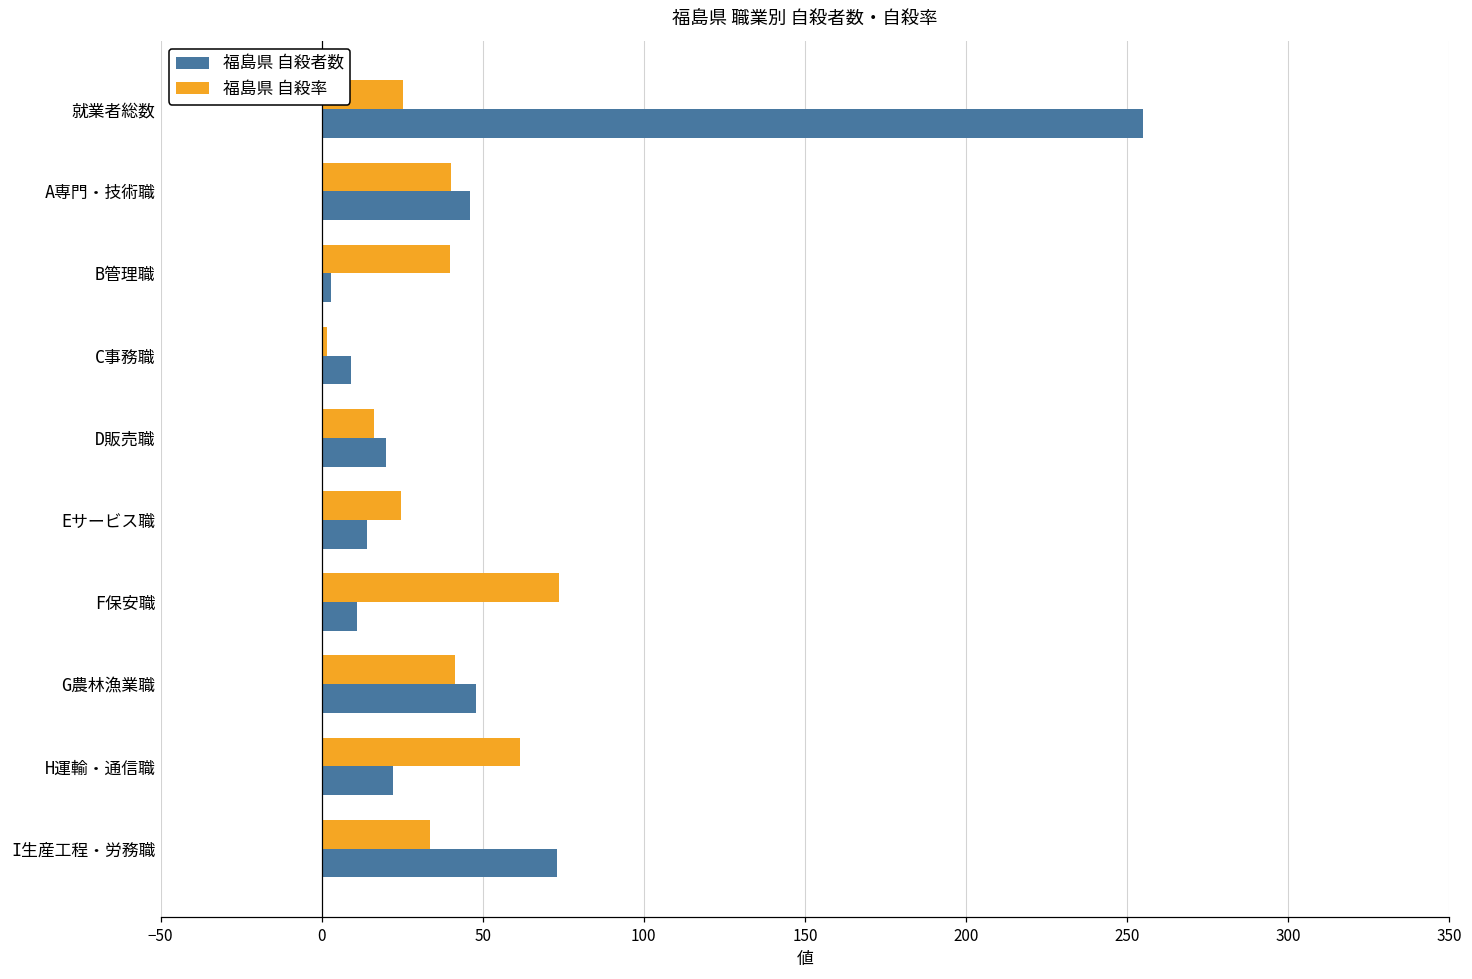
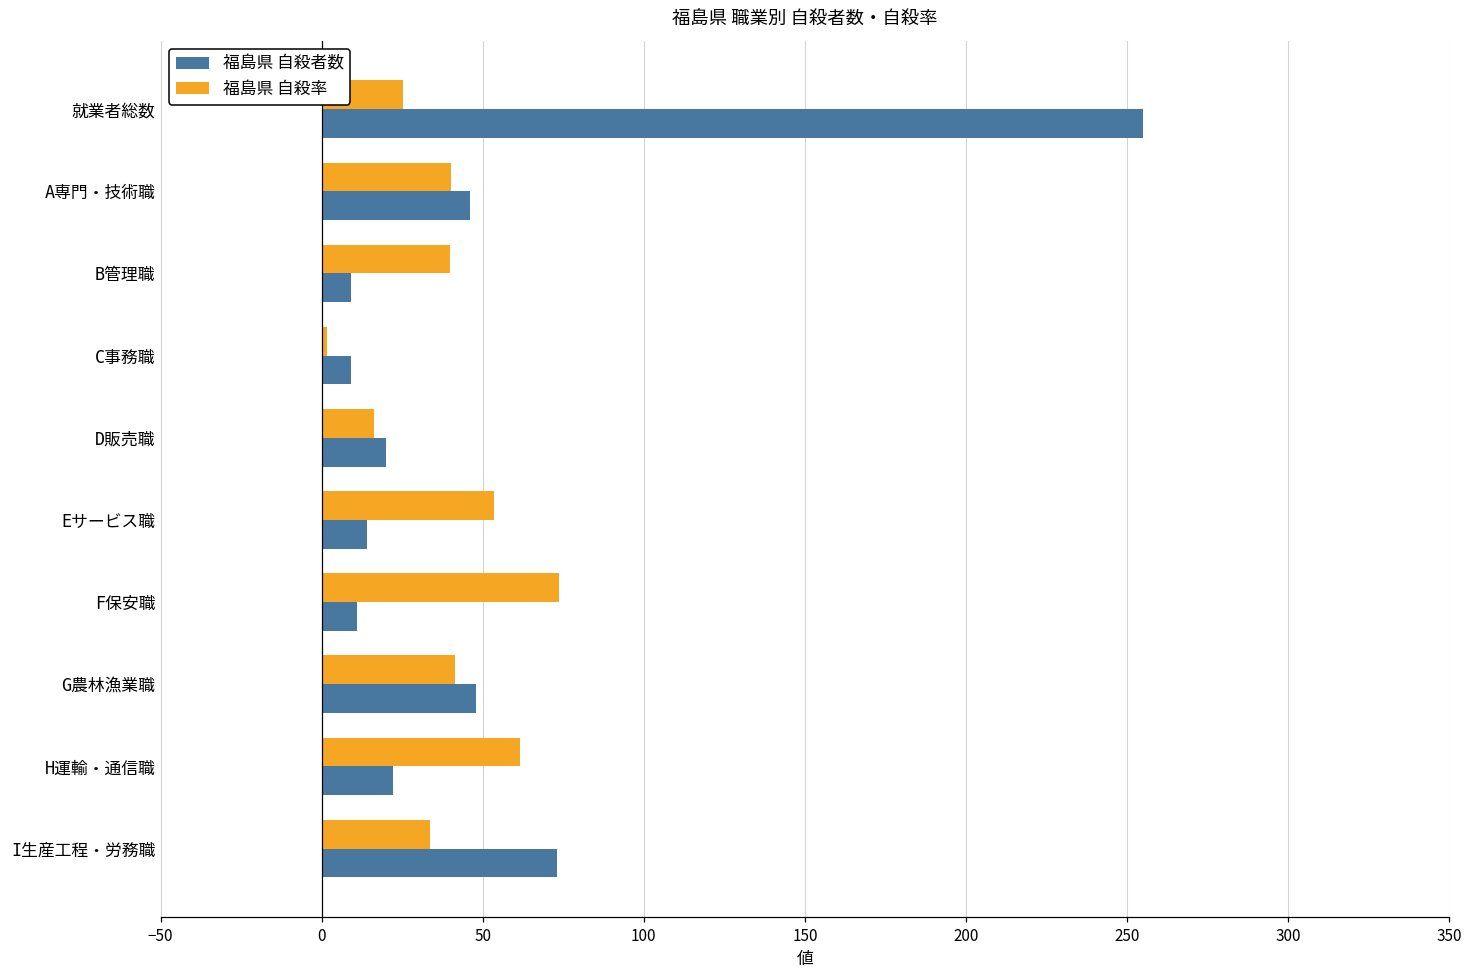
  {
    "福島県 自殺者数": {
      "就業者総数": 255,
      "A専門・技術職": 46,
-     "B管理職": 3,
+     "B管理職": 9,
      "C事務職": 9,
      "D販売職": 20,
      "Eサービス職": 14,
      "F保安職": 11,
      "G農林漁業職": 48,
      "H運輸・通信職": 22,
      "I生産工程・労務職": 73
    },
    "福島県 自殺率": {
      "就業者総数": 25,
      "A専門・技術職": 40,
      "B管理職": 40,
      "C事務職": 2,
      "D販売職": 16,
-     "Eサービス職": 25,
+     "Eサービス職": 54,
      "F保安職": 74,
      "G農林漁業職": 42,
      "H運輸・通信職": 61,
      "I生産工程・労務職": 34
    }
  }
